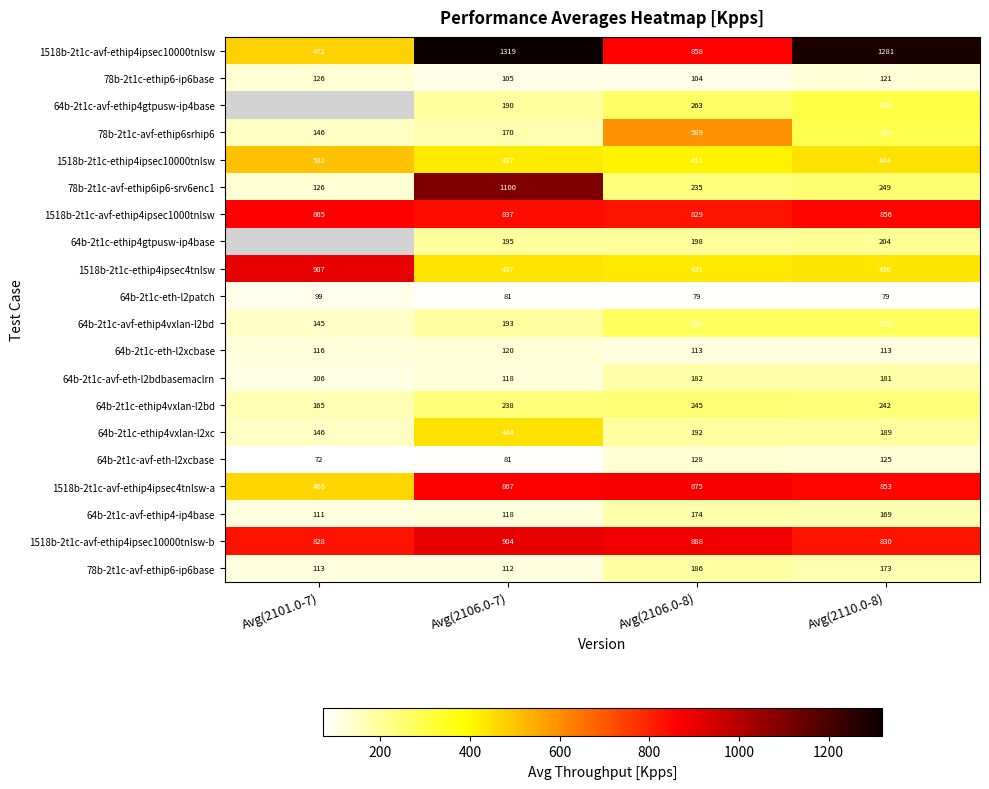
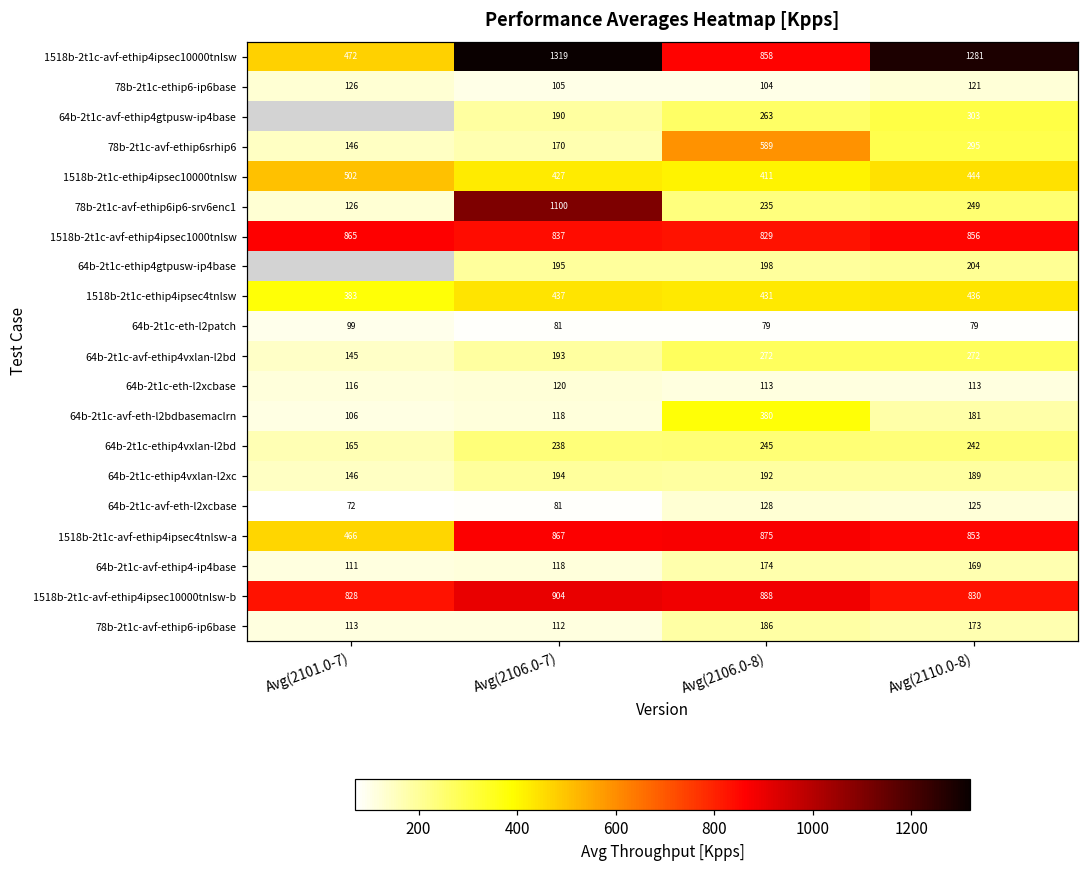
  {
    "1518b-2t1c-avf-ethip4ipsec10000tnlsw": {
      "Avg(2101.0-7)": 472,
      "Avg(2106.0-7)": 1319,
      "Avg(2106.0-8)": 858,
      "Avg(2110.0-8)": 1281
    },
    "78b-2t1c-ethip6-ip6base": {
      "Avg(2101.0-7)": 126,
      "Avg(2106.0-7)": 105,
      "Avg(2106.0-8)": 104,
      "Avg(2110.0-8)": 121
    },
    "64b-2t1c-avf-ethip4gtpusw-ip4base": {
      "Avg(2106.0-7)": 190,
      "Avg(2106.0-8)": 263,
      "Avg(2110.0-8)": 303
    },
    "78b-2t1c-avf-ethip6srhip6": {
      "Avg(2101.0-7)": 146,
      "Avg(2106.0-7)": 170,
      "Avg(2106.0-8)": 589,
      "Avg(2110.0-8)": 295
    },
    "1518b-2t1c-ethip4ipsec10000tnlsw": {
      "Avg(2101.0-7)": 502,
      "Avg(2106.0-7)": 427,
      "Avg(2106.0-8)": 411,
      "Avg(2110.0-8)": 444
    },
    "78b-2t1c-avf-ethip6ip6-srv6enc1": {
      "Avg(2101.0-7)": 126,
      "Avg(2106.0-7)": 1100,
      "Avg(2106.0-8)": 235,
      "Avg(2110.0-8)": 249
    },
    "1518b-2t1c-avf-ethip4ipsec1000tnlsw": {
      "Avg(2101.0-7)": 865,
      "Avg(2106.0-7)": 837,
      "Avg(2106.0-8)": 829,
      "Avg(2110.0-8)": 856
    },
    "64b-2t1c-ethip4gtpusw-ip4base": {
      "Avg(2106.0-7)": 195,
      "Avg(2106.0-8)": 198,
      "Avg(2110.0-8)": 204
    },
    "1518b-2t1c-ethip4ipsec4tnlsw": {
-     "Avg(2101.0-7)": 907,
+     "Avg(2101.0-7)": 383,
      "Avg(2106.0-7)": 437,
      "Avg(2106.0-8)": 431,
      "Avg(2110.0-8)": 436
    },
    "64b-2t1c-eth-l2patch": {
      "Avg(2101.0-7)": 99,
      "Avg(2106.0-7)": 81,
      "Avg(2106.0-8)": 79,
      "Avg(2110.0-8)": 79
    },
    "64b-2t1c-avf-ethip4vxlan-l2bd": {
      "Avg(2101.0-7)": 145,
      "Avg(2106.0-7)": 193,
      "Avg(2106.0-8)": 272,
      "Avg(2110.0-8)": 272
    },
    "64b-2t1c-eth-l2xcbase": {
      "Avg(2101.0-7)": 116,
      "Avg(2106.0-7)": 120,
      "Avg(2106.0-8)": 113,
      "Avg(2110.0-8)": 113
    },
    "64b-2t1c-avf-eth-l2bdbasemaclrn": {
      "Avg(2101.0-7)": 106,
      "Avg(2106.0-7)": 118,
-     "Avg(2106.0-8)": 182,
+     "Avg(2106.0-8)": 380,
      "Avg(2110.0-8)": 181
    },
    "64b-2t1c-ethip4vxlan-l2bd": {
      "Avg(2101.0-7)": 165,
      "Avg(2106.0-7)": 238,
      "Avg(2106.0-8)": 245,
      "Avg(2110.0-8)": 242
    },
    "64b-2t1c-ethip4vxlan-l2xc": {
      "Avg(2101.0-7)": 146,
-     "Avg(2106.0-7)": 444,
+     "Avg(2106.0-7)": 194,
      "Avg(2106.0-8)": 192,
      "Avg(2110.0-8)": 189
    },
    "64b-2t1c-avf-eth-l2xcbase": {
      "Avg(2101.0-7)": 72,
      "Avg(2106.0-7)": 81,
      "Avg(2106.0-8)": 128,
      "Avg(2110.0-8)": 125
    },
    "1518b-2t1c-avf-ethip4ipsec4tnlsw-a": {
      "Avg(2101.0-7)": 466,
      "Avg(2106.0-7)": 867,
      "Avg(2106.0-8)": 875,
      "Avg(2110.0-8)": 853
    },
    "64b-2t1c-avf-ethip4-ip4base": {
      "Avg(2101.0-7)": 111,
      "Avg(2106.0-7)": 118,
      "Avg(2106.0-8)": 174,
      "Avg(2110.0-8)": 169
    },
    "1518b-2t1c-avf-ethip4ipsec10000tnlsw-b": {
      "Avg(2101.0-7)": 828,
      "Avg(2106.0-7)": 904,
      "Avg(2106.0-8)": 888,
      "Avg(2110.0-8)": 830
    },
    "78b-2t1c-avf-ethip6-ip6base": {
      "Avg(2101.0-7)": 113,
      "Avg(2106.0-7)": 112,
      "Avg(2106.0-8)": 186,
      "Avg(2110.0-8)": 173
    }
  }
